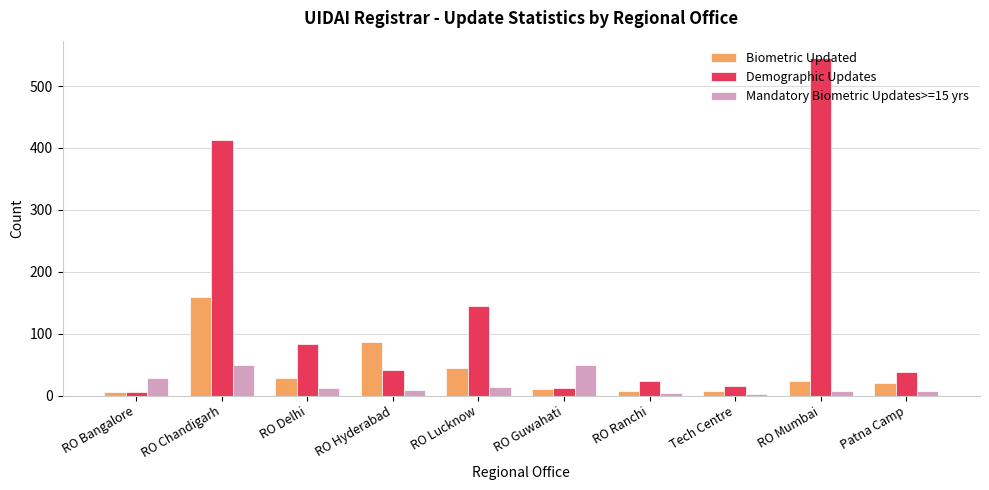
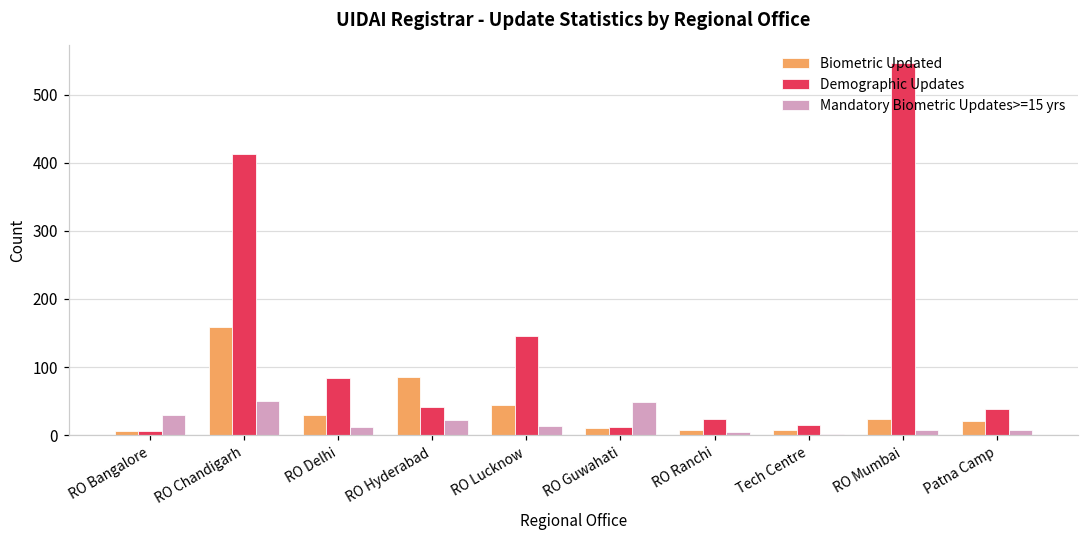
  {
    "Biometric Updated": {
      "RO Bangalore": 10,
      "RO Chandigarh": 160,
      "RO Delhi": 30,
      "RO Hyderabad": 90,
      "RO Lucknow": 40,
      "RO Guwahati": 10,
      "RO Ranchi": 10,
      "Tech Centre": 10,
      "RO Mumbai": 20,
      "Patna Camp": 20
    },
    "Demographic Updates": {
      "RO Bangalore": 10,
      "RO Chandigarh": 410,
      "RO Delhi": 80,
      "RO Hyderabad": 40,
      "RO Lucknow": 150,
      "RO Guwahati": 10,
      "RO Ranchi": 20,
      "Tech Centre": 20,
      "RO Mumbai": 550,
      "Patna Camp": 40
    },
    "Mandatory Biometric Updates>=15 yrs": {
      "RO Bangalore": 30,
      "RO Chandigarh": 50,
      "RO Delhi": 10,
-     "RO Hyderabad": 10,
+     "RO Hyderabad": 20,
      "RO Lucknow": 10,
      "RO Guwahati": 50,
      "RO Mumbai": 10,
      "Patna Camp": 10
    }
  }
